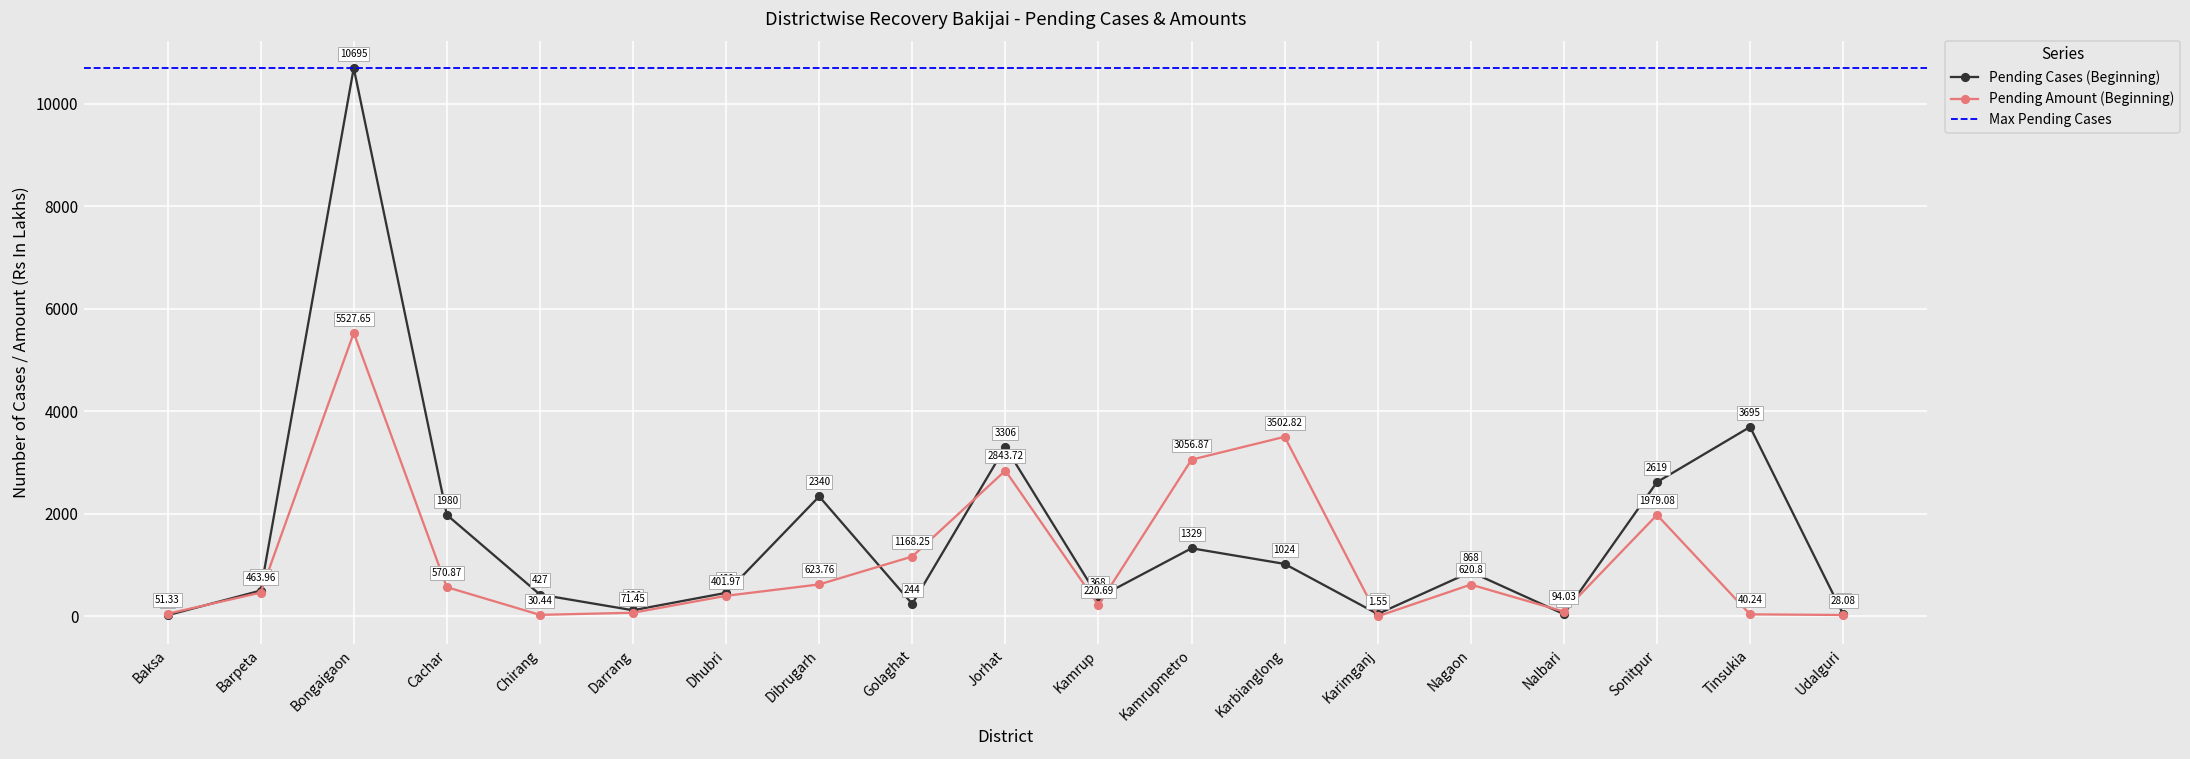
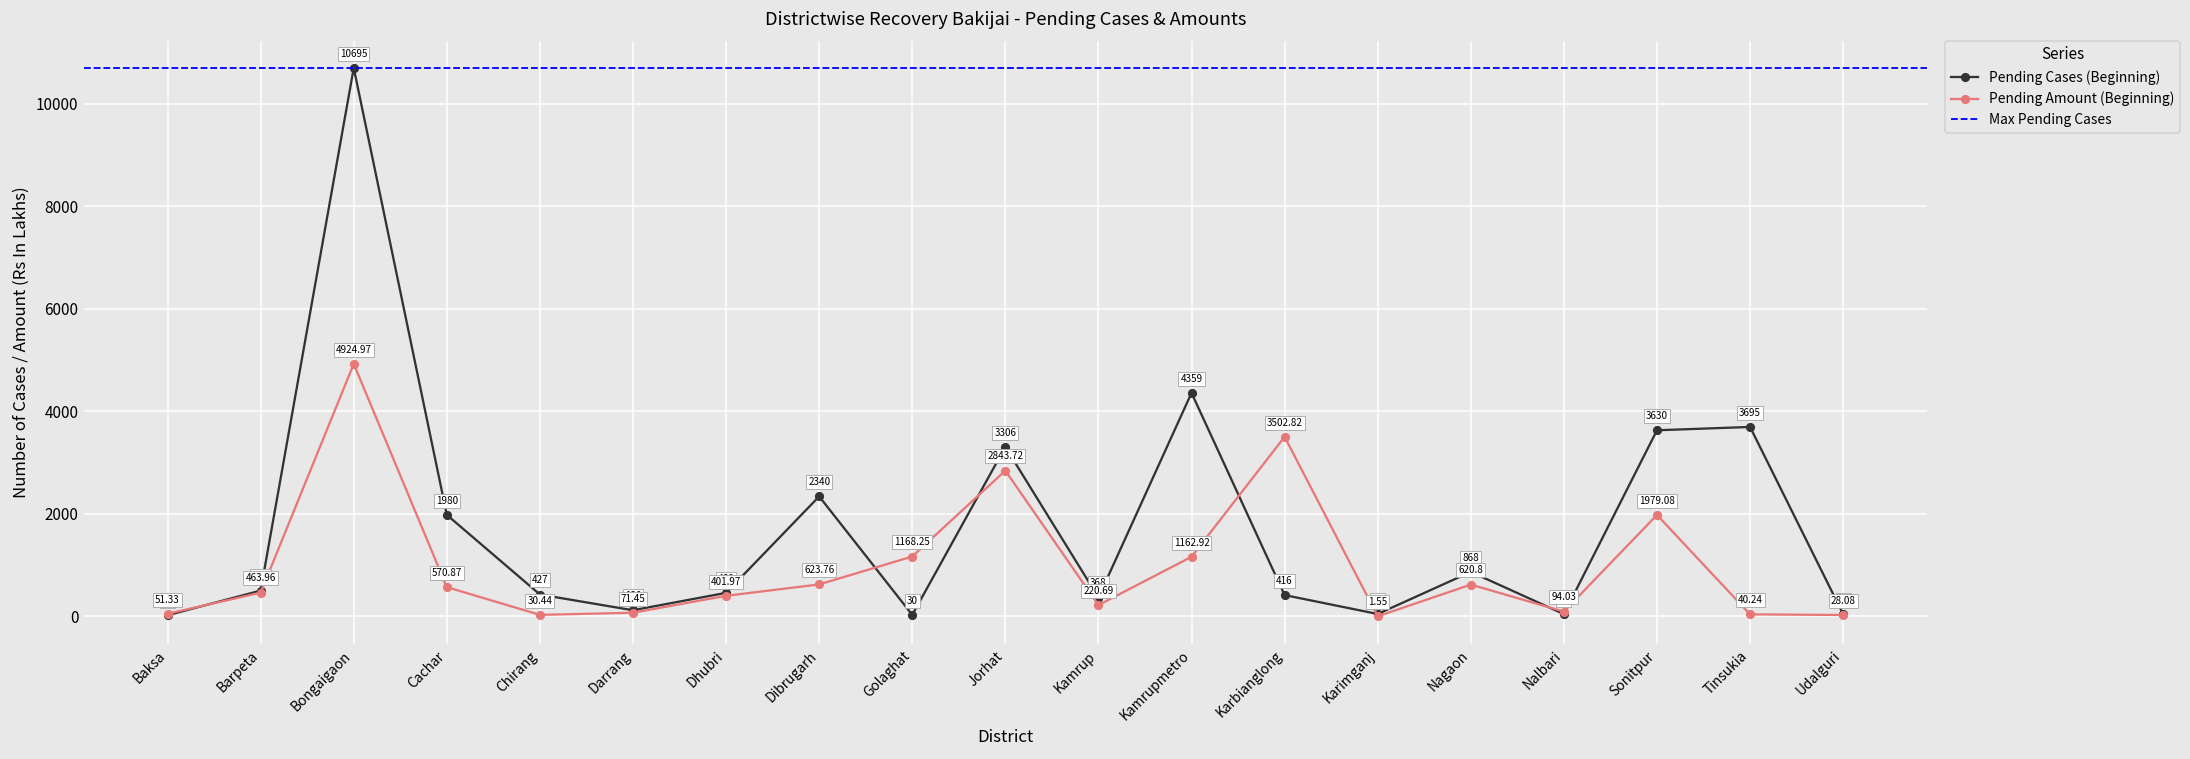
  {
    "Pending Cases (Beginning)": {
-     "Golaghat": 244,
-     "Kamrupmetro": 1329,
-     "Karbianglong": 1024,
-     "Sonitpur": 2619
+     "Golaghat": 30,
+     "Kamrupmetro": 4359,
+     "Karbianglong": 416,
+     "Sonitpur": 3630
    },
    "Pending Amount (Beginning)": {
-     "Bongaigaon": 5527.65,
-     "Kamrupmetro": 3056.87
+     "Bongaigaon": 4924.97,
+     "Kamrupmetro": 1162.92
    }
  }
